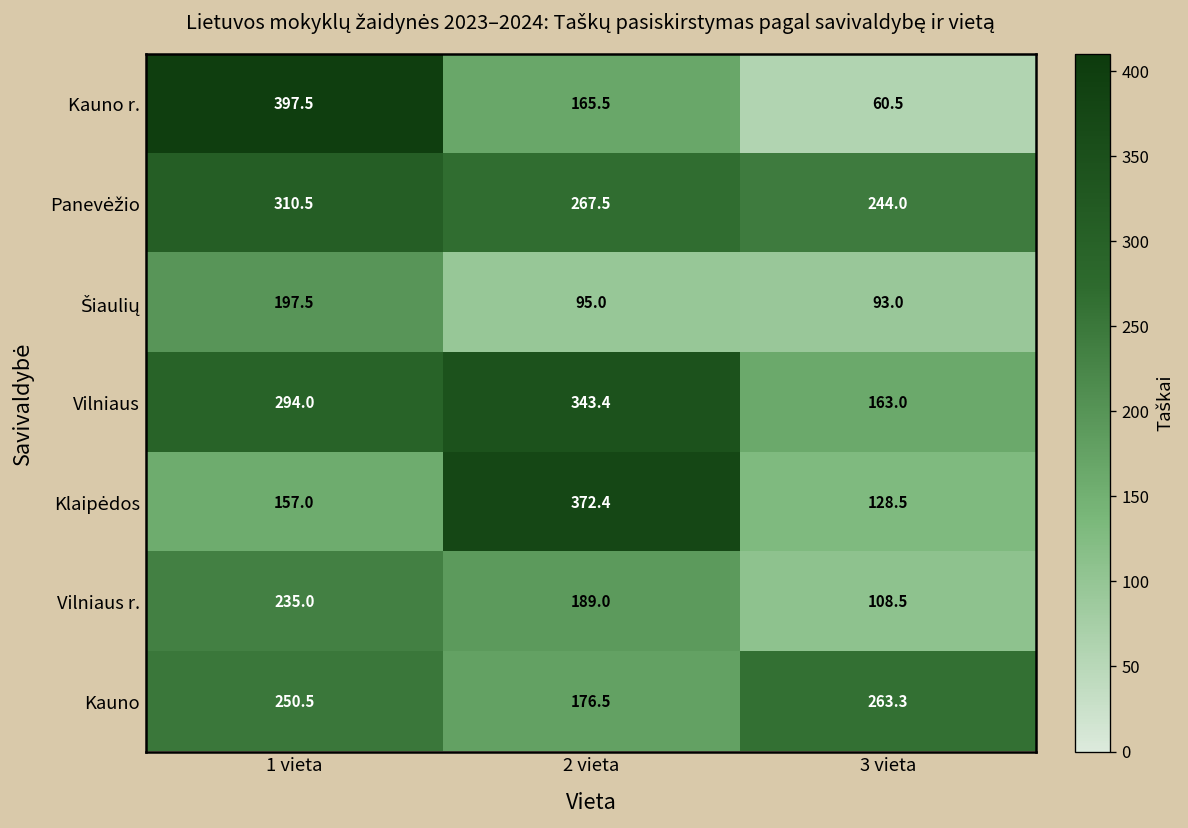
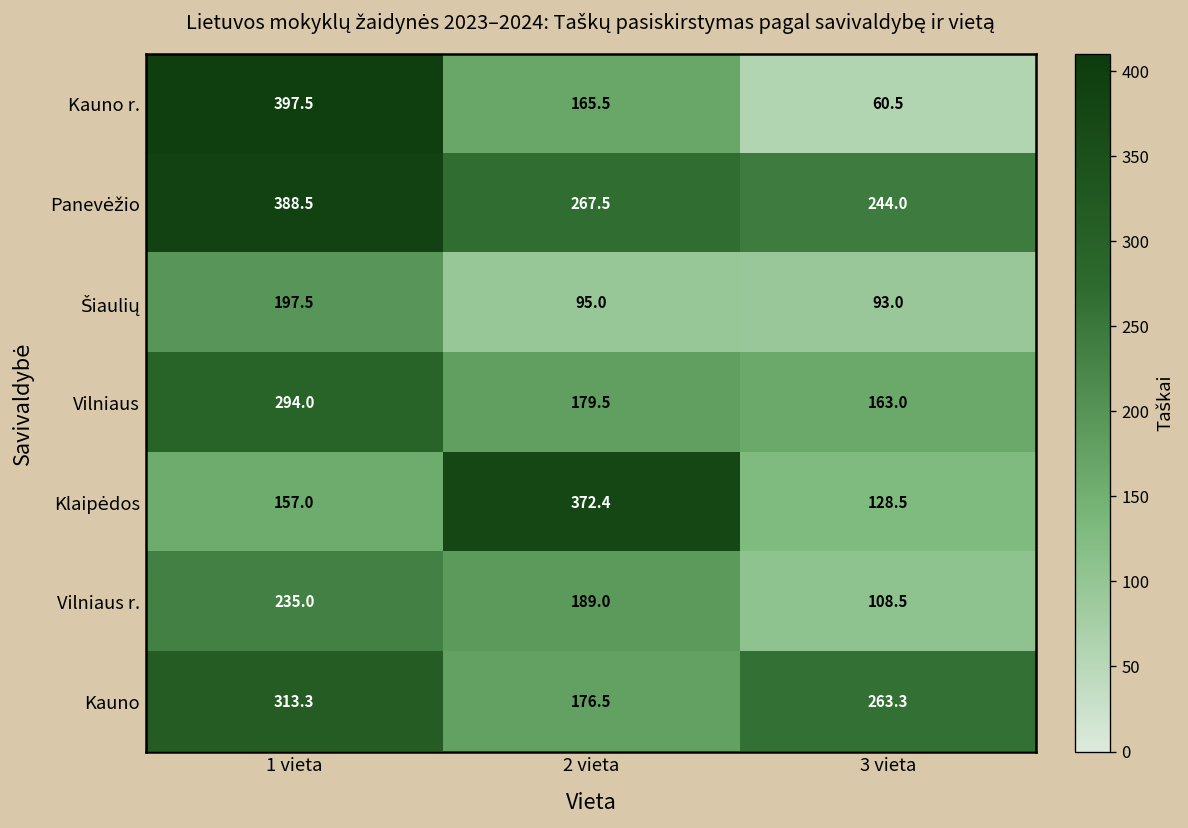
  {
    "Kauno r.": {
      "1 vieta": 397.5,
      "2 vieta": 165.5,
      "3 vieta": 60.5
    },
    "Panevėžio": {
-     "1 vieta": 310.5,
+     "1 vieta": 388.5,
      "2 vieta": 267.5,
      "3 vieta": 244.0
    },
    "Šiaulių": {
      "1 vieta": 197.5,
      "2 vieta": 95.0,
      "3 vieta": 93.0
    },
    "Vilniaus": {
      "1 vieta": 294.0,
-     "2 vieta": 343.4,
+     "2 vieta": 179.5,
      "3 vieta": 163.0
    },
    "Klaipėdos": {
      "1 vieta": 157.0,
      "2 vieta": 372.4,
      "3 vieta": 128.5
    },
    "Vilniaus r.": {
      "1 vieta": 235.0,
      "2 vieta": 189.0,
      "3 vieta": 108.5
    },
    "Kauno": {
-     "1 vieta": 250.5,
+     "1 vieta": 313.3,
      "2 vieta": 176.5,
      "3 vieta": 263.3
    }
  }
